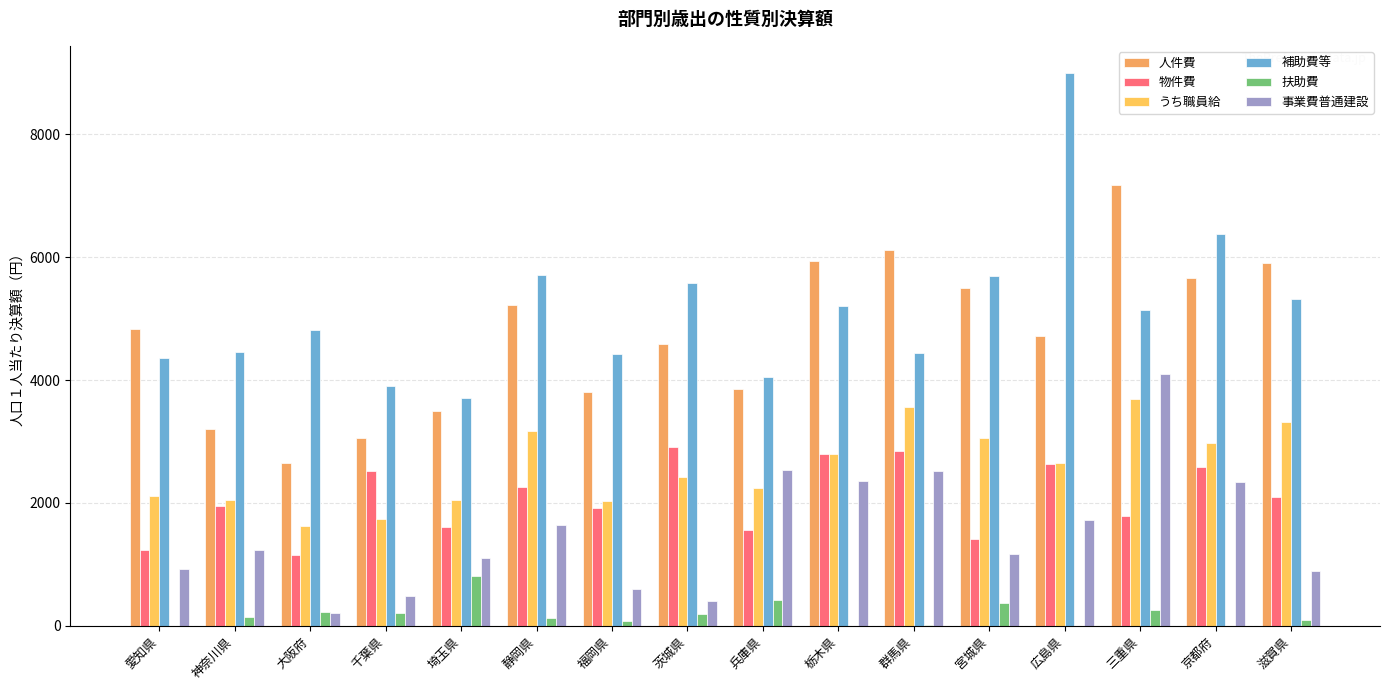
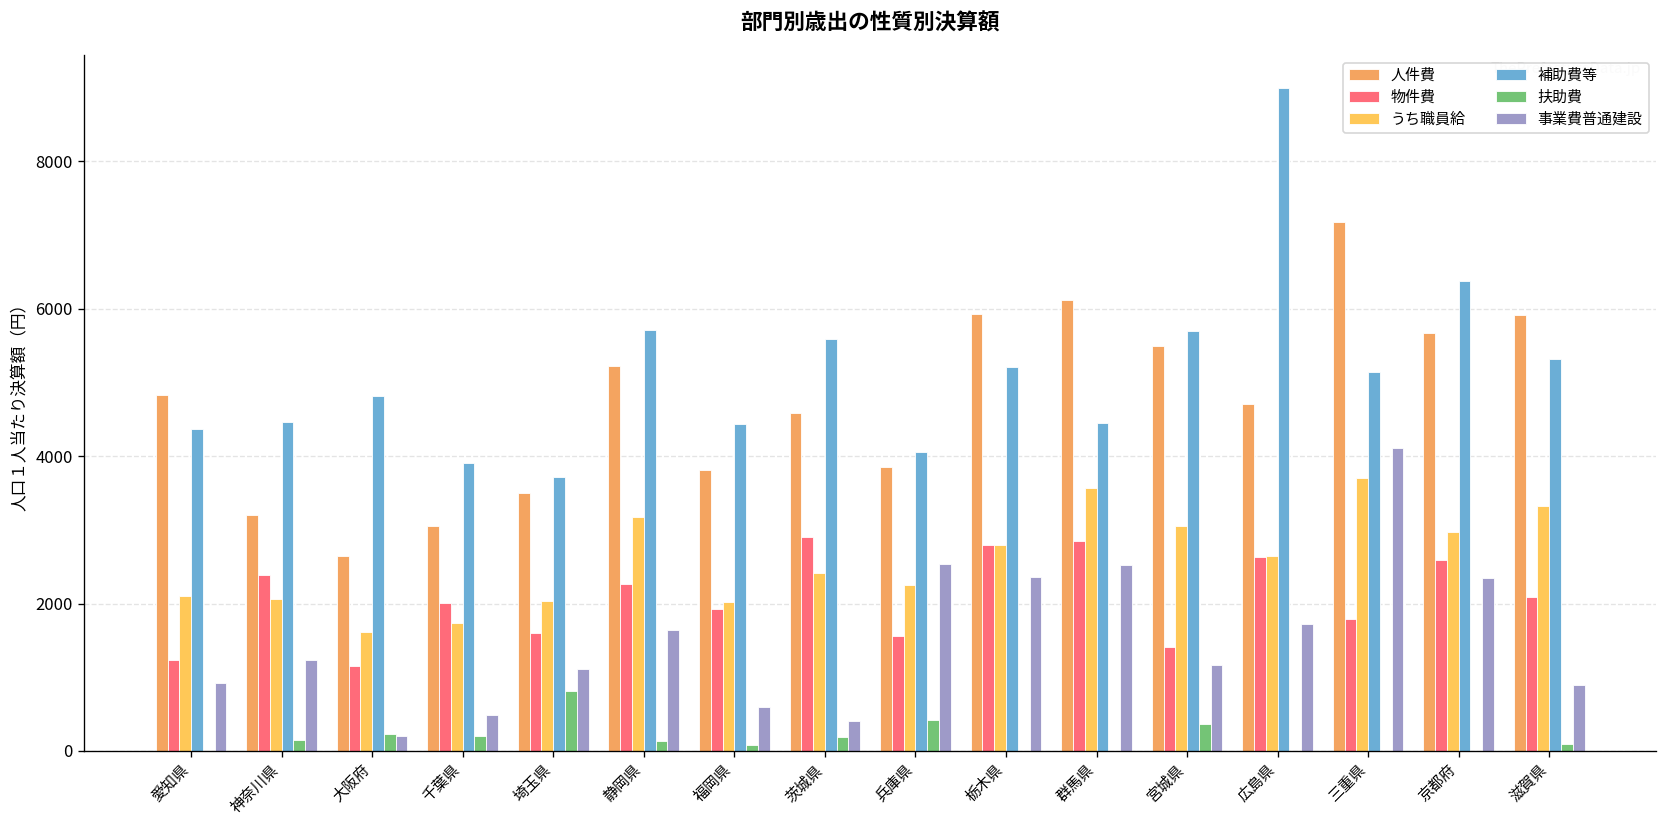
  {
    "物件費": {
      "愛知県": 1200,
-     "神奈川県": 1900,
+     "神奈川県": 2400,
      "大阪府": 1200,
-     "千葉県": 2500,
+     "千葉県": 2000,
      "埼玉県": 1600,
      "静岡県": 2300,
      "福岡県": 1900,
      "茨城県": 2900,
      "兵庫県": 1600,
      "栃木県": 2800,
      "群馬県": 2800,
      "宮城県": 1400,
      "広島県": 2600,
      "三重県": 1800,
      "京都府": 2600,
      "滋賀県": 2100
    },
    "扶助費": {
      "愛知県": 0,
      "神奈川県": 100,
      "大阪府": 200,
      "千葉県": 200,
      "埼玉県": 800,
      "静岡県": 100,
      "福岡県": 100,
      "茨城県": 200,
      "兵庫県": 400,
      "栃木県": 0,
      "宮城県": 400,
      "広島県": 0,
-     "三重県": 300,
+     "三重県": 0,
      "京都府": 0,
      "滋賀県": 100
    }
  }
